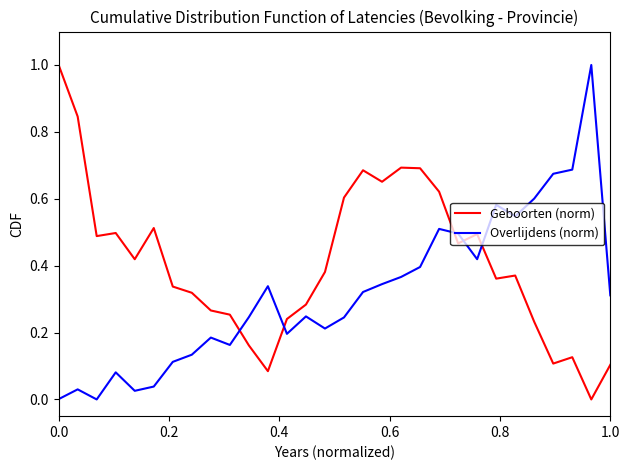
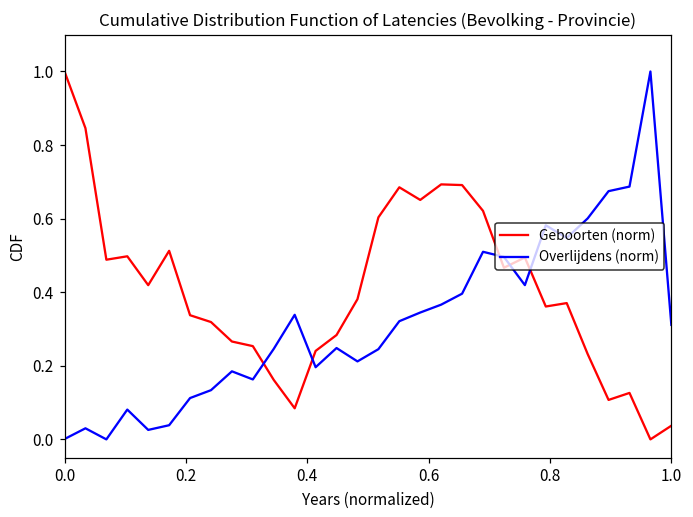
  {
    "Geboorten (norm)": {
      "0.0": 1.00,
-     "1.0": 0.10
+     "1.0": 0.04
    },
    "Overlijdens (norm)": {
      "0.0": 0.00,
      "1.0": 0.31
    }
  }
